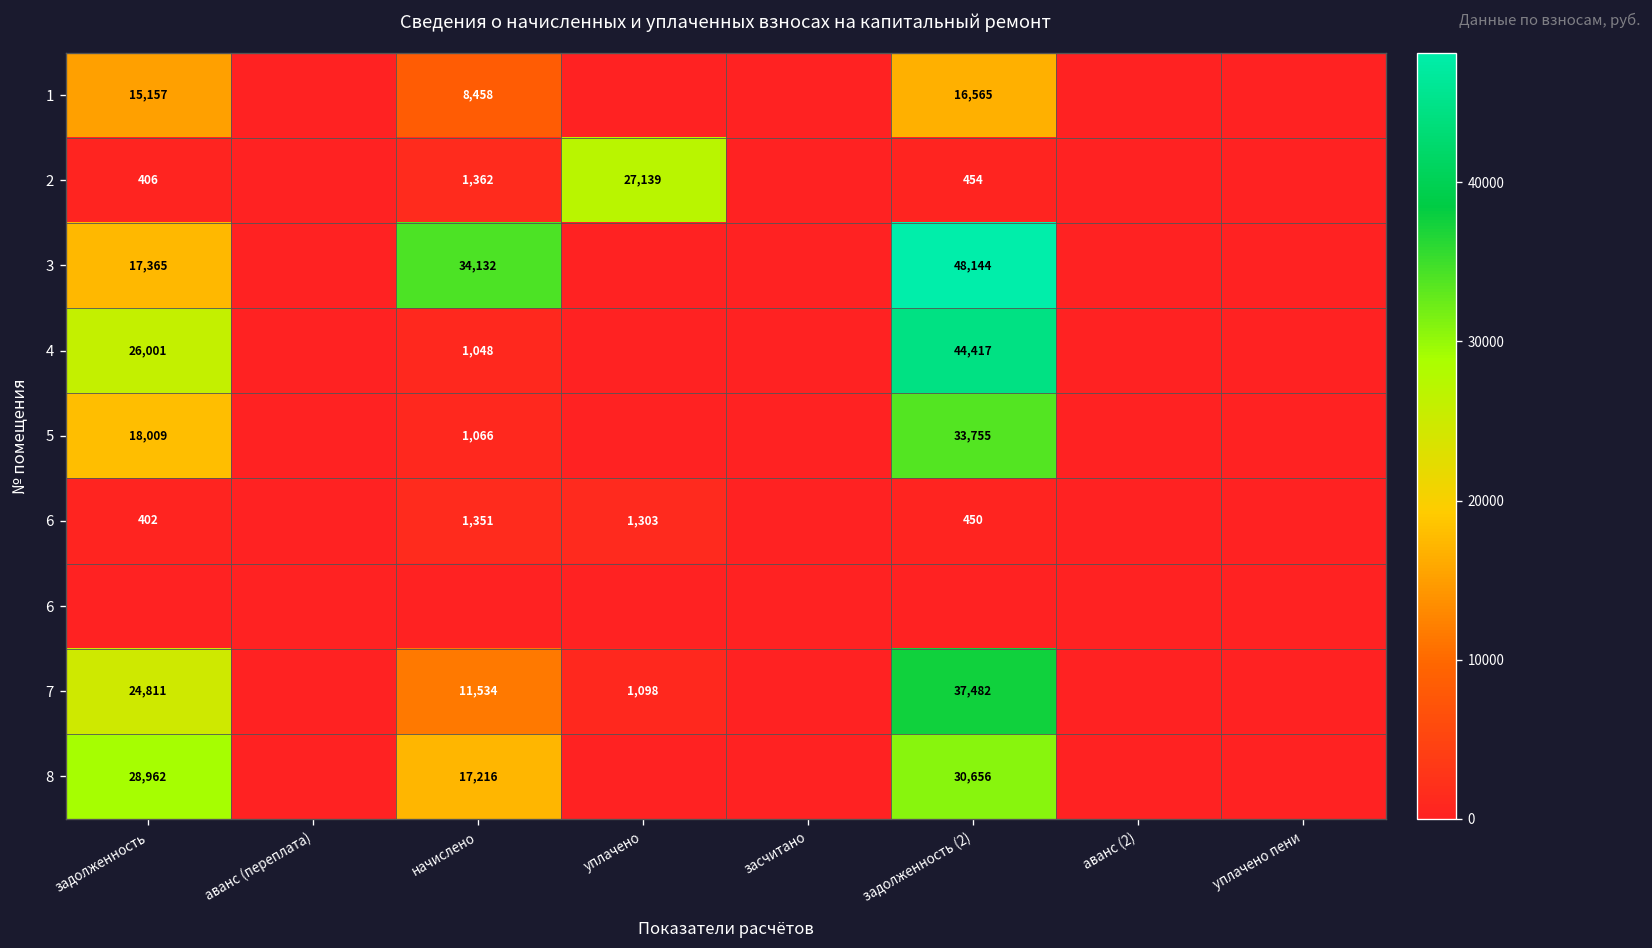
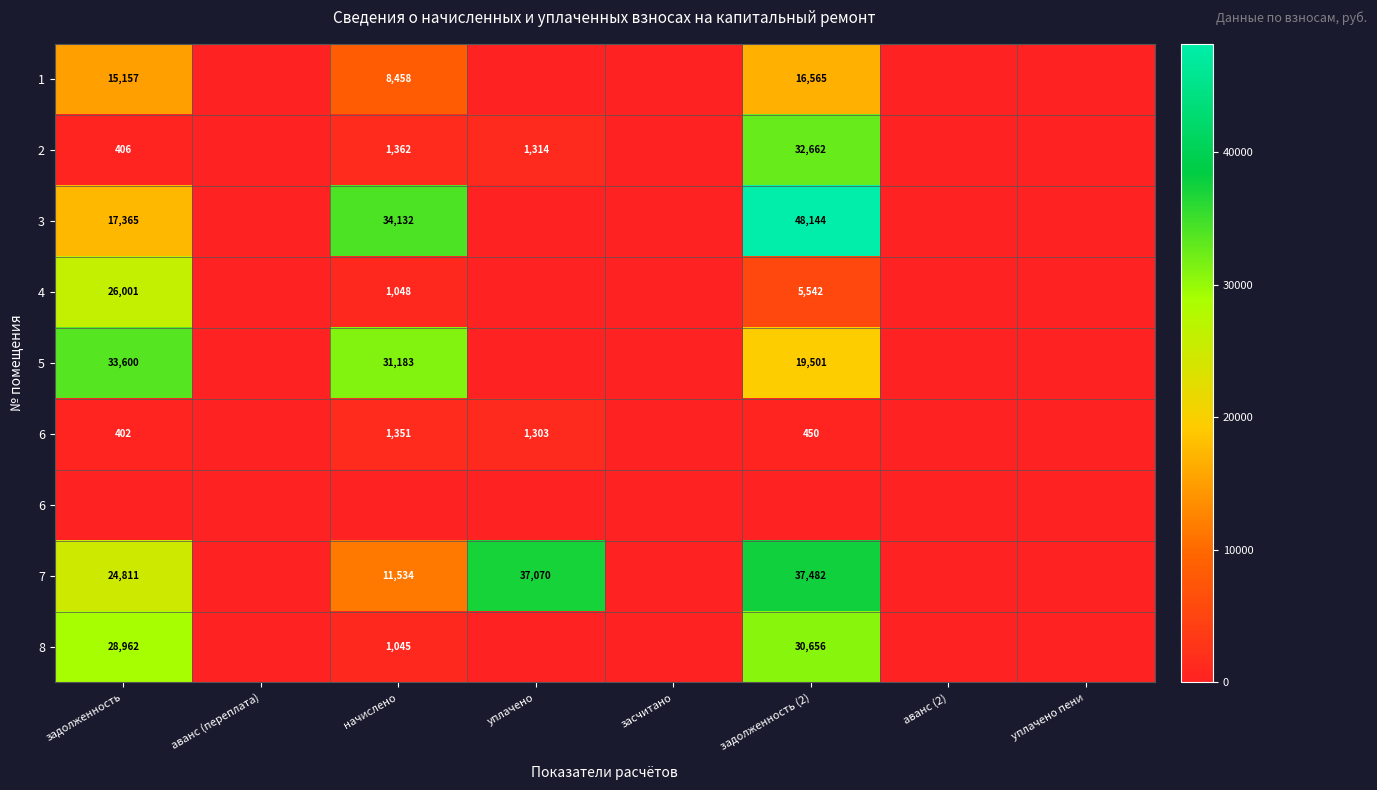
  {
    "1": {
      "задолженность": "15,157",
      "начислено": "8,458",
      "задолженность (2)": "16,565"
    },
    "2": {
      "задолженность": "406",
      "начислено": "1,362",
-     "уплачено": "27,139",
-     "задолженность (2)": "454"
+     "уплачено": "1,314",
+     "задолженность (2)": "32,662"
    },
    "3": {
      "задолженность": "17,365",
      "начислено": "34,132",
      "задолженность (2)": "48,144"
    },
    "4": {
      "задолженность": "26,001",
      "начислено": "1,048",
-     "задолженность (2)": "44,417"
+     "задолженность (2)": "5,542"
    },
    "5": {
-     "задолженность": "18,009",
-     "начислено": "1,066",
-     "задолженность (2)": "33,755"
+     "задолженность": "33,600",
+     "начислено": "31,183",
+     "задолженность (2)": "19,501"
    },
    "7": {
      "задолженность": "24,811",
      "начислено": "11,534",
-     "уплачено": "1,098",
+     "уплачено": "37,070",
      "задолженность (2)": "37,482"
    },
    "8": {
      "задолженность": "28,962",
-     "начислено": "17,216",
+     "начислено": "1,045",
      "задолженность (2)": "30,656"
    }
  }
